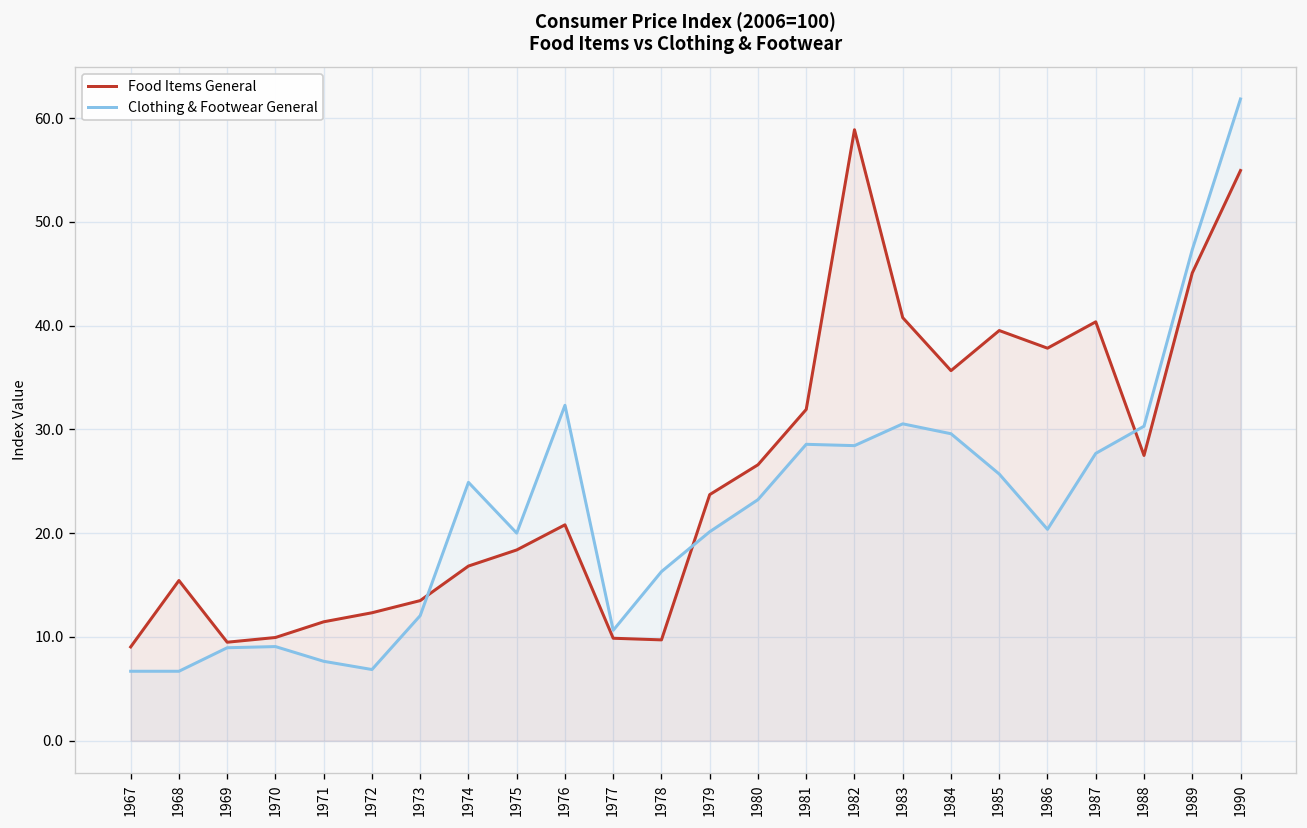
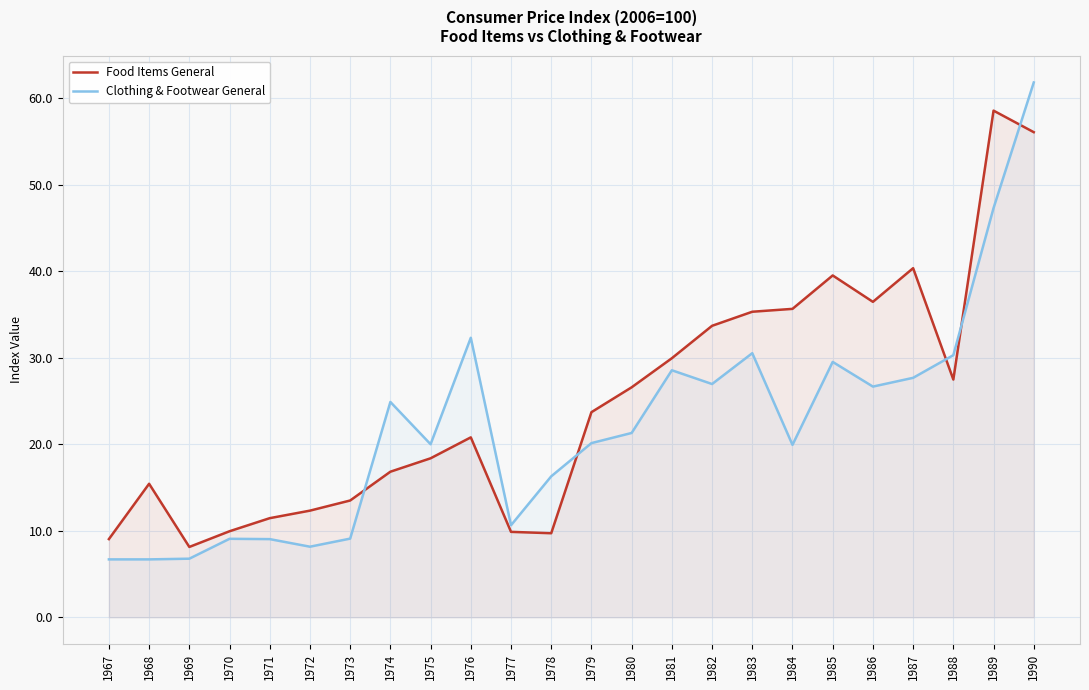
  {
    "Food Items General": {
      "1967": 9,
      "1968": 15,
-     "1969": 9,
+     "1969": 8,
      "1970": 10,
      "1971": 11,
      "1972": 12,
      "1973": 14,
      "1974": 17,
      "1975": 18,
      "1976": 21,
      "1977": 10,
      "1978": 10,
      "1979": 24,
      "1980": 27,
-     "1981": 32,
-     "1982": 59,
-     "1983": 41,
+     "1981": 30,
+     "1982": 34,
+     "1983": 35,
      "1984": 36,
      "1985": 40,
-     "1986": 38,
+     "1986": 36,
      "1987": 40,
      "1988": 27,
-     "1989": 45,
-     "1990": 55
+     "1989": 59,
+     "1990": 56
    },
    "Clothing & Footwear General": {
      "1967": 7,
      "1968": 7,
-     "1969": 9,
+     "1969": 7,
      "1970": 9,
-     "1971": 8,
-     "1972": 7,
-     "1973": 12,
+     "1971": 9,
+     "1972": 8,
+     "1973": 9,
      "1974": 25,
      "1975": 20,
      "1976": 32,
      "1977": 11,
      "1978": 16,
      "1979": 20,
-     "1980": 23,
+     "1980": 21,
      "1981": 29,
-     "1982": 28,
+     "1982": 27,
      "1983": 31,
-     "1984": 30,
-     "1985": 26,
-     "1986": 20,
+     "1984": 20,
+     "1985": 30,
+     "1986": 27,
      "1987": 28,
      "1988": 30,
      "1989": 47,
      "1990": 62
    }
  }
